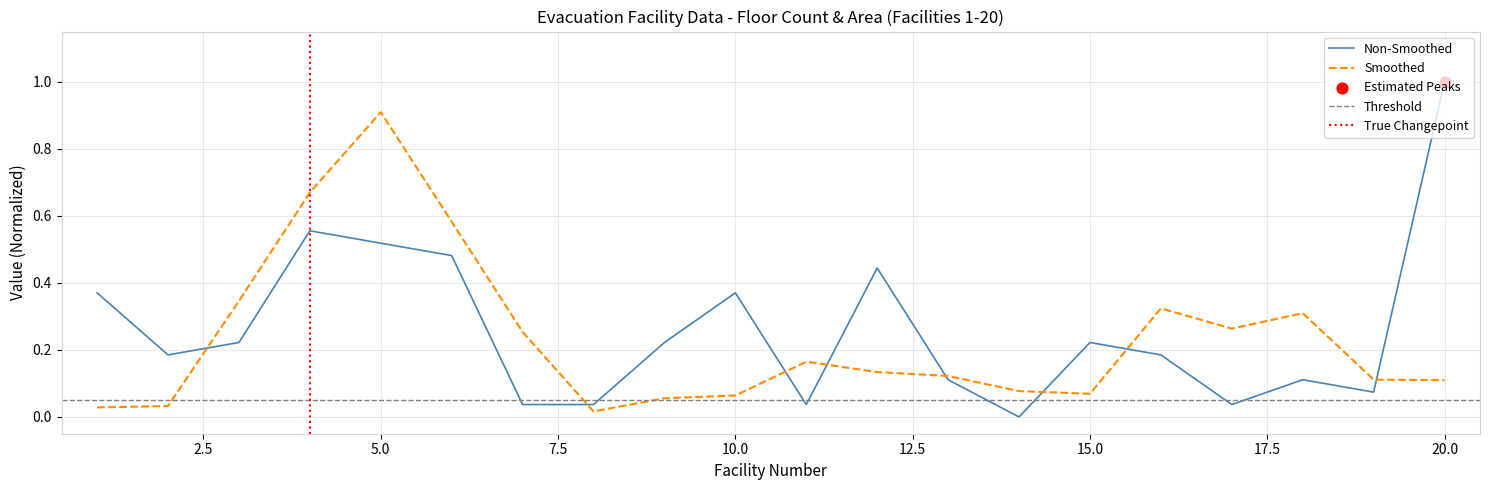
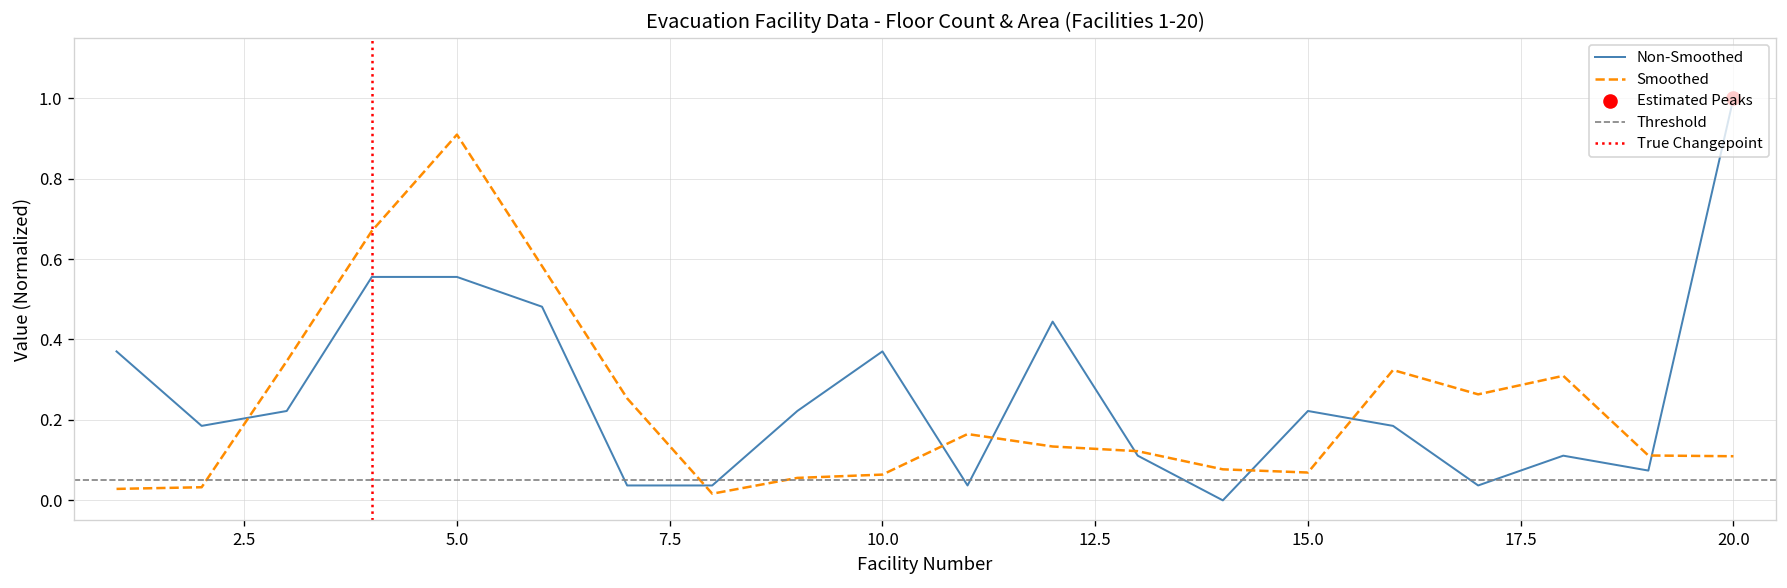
  {
    "Non-Smoothed": {
-     "5.0": 0.52,
+     "5.0": 0.56,
      "10.0": 0.37,
      "15.0": 0.22
    },
    "Smoothed": {
      "5.0": 0.91,
      "10.0": 0.06,
      "15.0": 0.07,
      "20.0": 0.11
    }
  }
